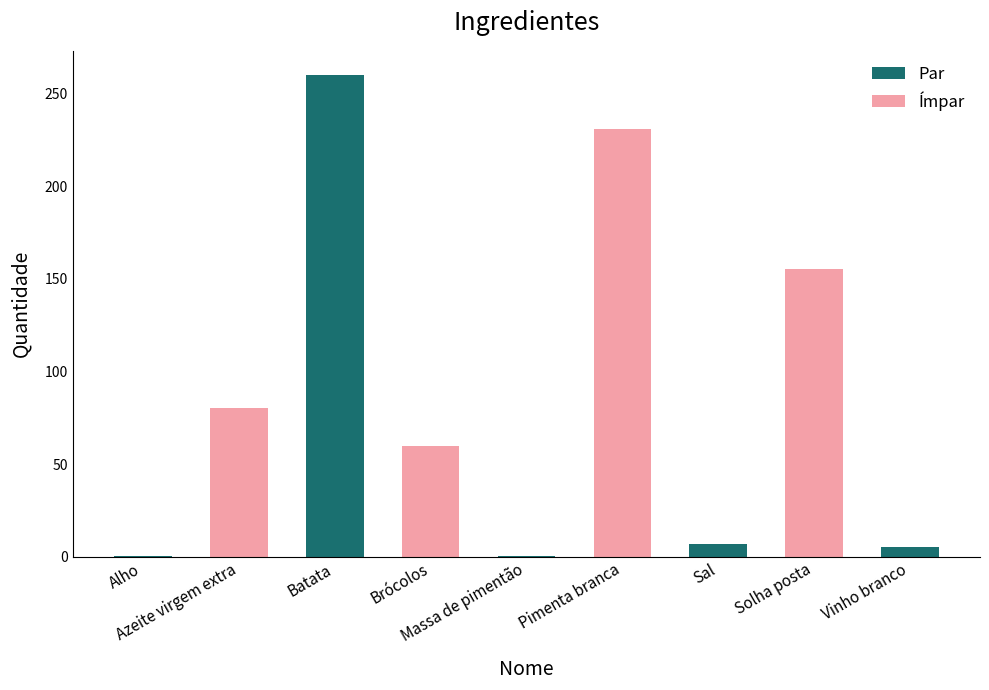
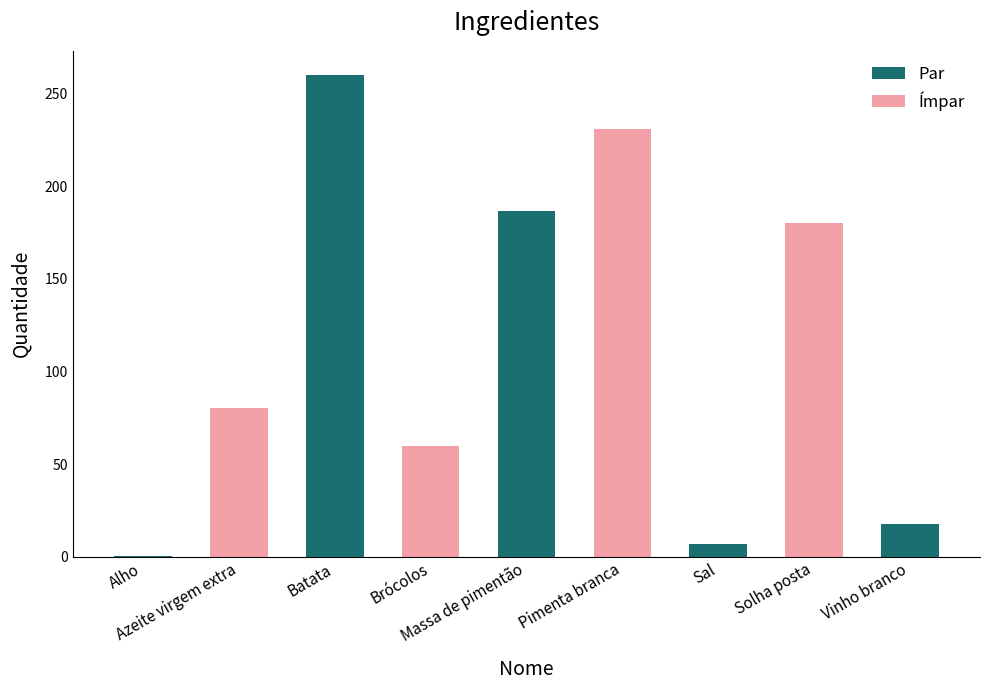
  {
    "Azeite virgem extra": 80,
    "Batata": 260,
    "Brócolos": 60,
-   "Massa de pimentão": 1,
+   "Massa de pimentão": 187,
    "Pimenta branca": 231,
    "Sal": 7,
-   "Solha posta": 155,
-   "Vinho branco": 5
+   "Solha posta": 180,
+   "Vinho branco": 18
  }
